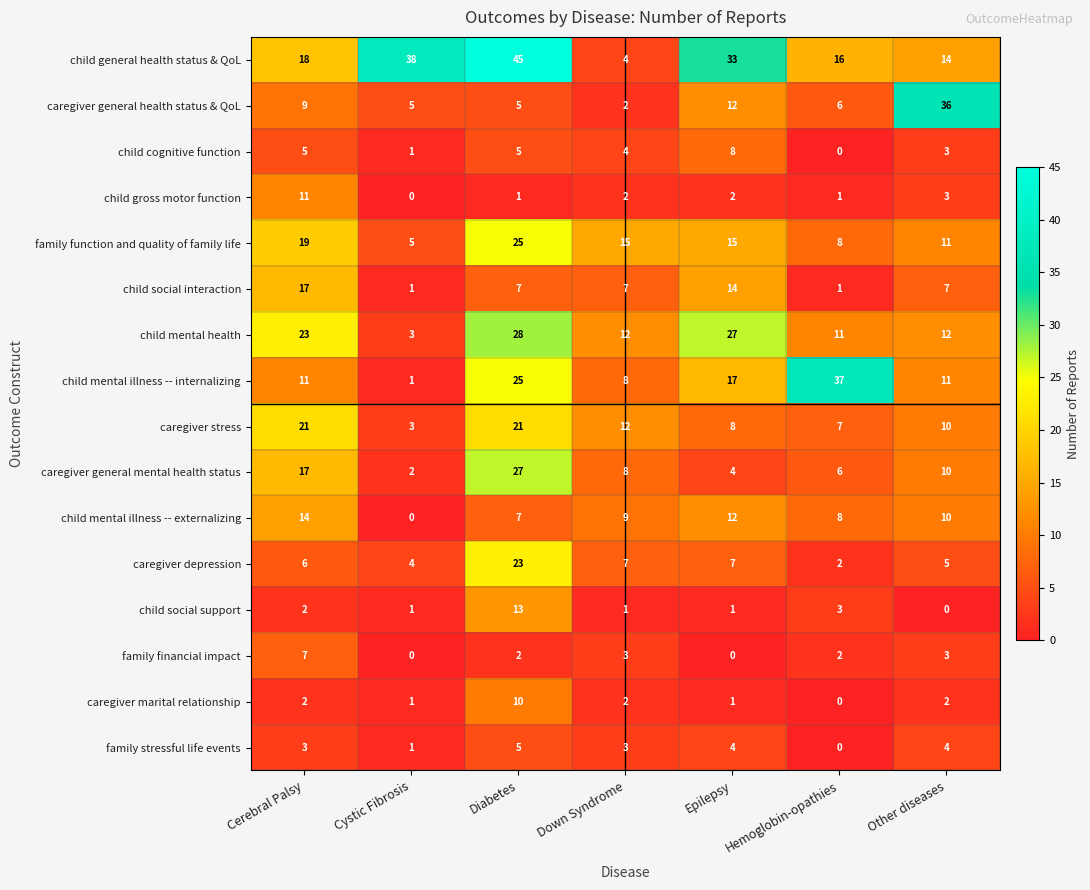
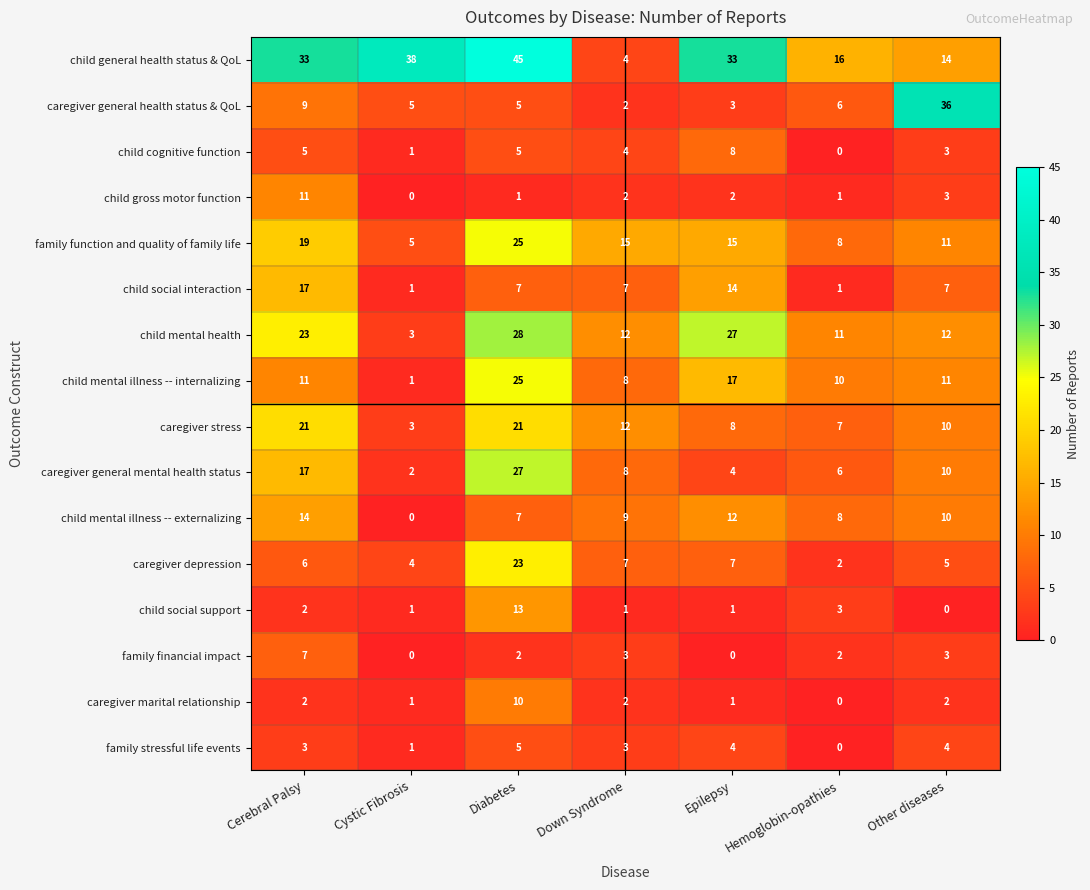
  {
    "child general health status & QoL": {
-     "Cerebral Palsy": 18,
+     "Cerebral Palsy": 33,
      "Cystic Fibrosis": 38,
      "Diabetes": 45,
      "Down Syndrome": 4,
      "Epilepsy": 33,
      "Hemoglobin-opathies": 16,
      "Other diseases": 14
    },
    "caregiver general health status & QoL": {
      "Cerebral Palsy": 9,
      "Cystic Fibrosis": 5,
      "Diabetes": 5,
      "Down Syndrome": 2,
-     "Epilepsy": 12,
+     "Epilepsy": 3,
      "Hemoglobin-opathies": 6,
      "Other diseases": 36
    },
    "child cognitive function": {
      "Cerebral Palsy": 5,
      "Cystic Fibrosis": 1,
      "Diabetes": 5,
      "Down Syndrome": 4,
      "Epilepsy": 8,
      "Hemoglobin-opathies": 0,
      "Other diseases": 3
    },
    "child gross motor function": {
      "Cerebral Palsy": 11,
      "Cystic Fibrosis": 0,
      "Diabetes": 1,
      "Down Syndrome": 2,
      "Epilepsy": 2,
      "Hemoglobin-opathies": 1,
      "Other diseases": 3
    },
    "family function and quality of family life": {
      "Cerebral Palsy": 19,
      "Cystic Fibrosis": 5,
      "Diabetes": 25,
      "Down Syndrome": 15,
      "Epilepsy": 15,
      "Hemoglobin-opathies": 8,
      "Other diseases": 11
    },
    "child social interaction": {
      "Cerebral Palsy": 17,
      "Cystic Fibrosis": 1,
      "Diabetes": 7,
      "Down Syndrome": 7,
      "Epilepsy": 14,
      "Hemoglobin-opathies": 1,
      "Other diseases": 7
    },
    "child mental health": {
      "Cerebral Palsy": 23,
      "Cystic Fibrosis": 3,
      "Diabetes": 28,
      "Down Syndrome": 12,
      "Epilepsy": 27,
      "Hemoglobin-opathies": 11,
      "Other diseases": 12
    },
    "child mental illness -- internalizing": {
      "Cerebral Palsy": 11,
      "Cystic Fibrosis": 1,
      "Diabetes": 25,
      "Down Syndrome": 8,
      "Epilepsy": 17,
-     "Hemoglobin-opathies": 37,
+     "Hemoglobin-opathies": 10,
      "Other diseases": 11
    },
    "caregiver stress": {
      "Cerebral Palsy": 21,
      "Cystic Fibrosis": 3,
      "Diabetes": 21,
      "Down Syndrome": 12,
      "Epilepsy": 8,
      "Hemoglobin-opathies": 7,
      "Other diseases": 10
    },
    "caregiver general mental health status": {
      "Cerebral Palsy": 17,
      "Cystic Fibrosis": 2,
      "Diabetes": 27,
      "Down Syndrome": 8,
      "Epilepsy": 4,
      "Hemoglobin-opathies": 6,
      "Other diseases": 10
    },
    "child mental illness -- externalizing": {
      "Cerebral Palsy": 14,
      "Cystic Fibrosis": 0,
      "Diabetes": 7,
      "Down Syndrome": 9,
      "Epilepsy": 12,
      "Hemoglobin-opathies": 8,
      "Other diseases": 10
    },
    "caregiver depression": {
      "Cerebral Palsy": 6,
      "Cystic Fibrosis": 4,
      "Diabetes": 23,
      "Down Syndrome": 7,
      "Epilepsy": 7,
      "Hemoglobin-opathies": 2,
      "Other diseases": 5
    },
    "child social support": {
      "Cerebral Palsy": 2,
      "Cystic Fibrosis": 1,
      "Diabetes": 13,
      "Down Syndrome": 1,
      "Epilepsy": 1,
      "Hemoglobin-opathies": 3,
      "Other diseases": 0
    },
    "family financial impact": {
      "Cerebral Palsy": 7,
      "Cystic Fibrosis": 0,
      "Diabetes": 2,
      "Down Syndrome": 3,
      "Epilepsy": 0,
      "Hemoglobin-opathies": 2,
      "Other diseases": 3
    },
    "caregiver marital relationship": {
      "Cerebral Palsy": 2,
      "Cystic Fibrosis": 1,
      "Diabetes": 10,
      "Down Syndrome": 2,
      "Epilepsy": 1,
      "Hemoglobin-opathies": 0,
      "Other diseases": 2
    },
    "family stressful life events": {
      "Cerebral Palsy": 3,
      "Cystic Fibrosis": 1,
      "Diabetes": 5,
      "Down Syndrome": 3,
      "Epilepsy": 4,
      "Hemoglobin-opathies": 0,
      "Other diseases": 4
    }
  }
